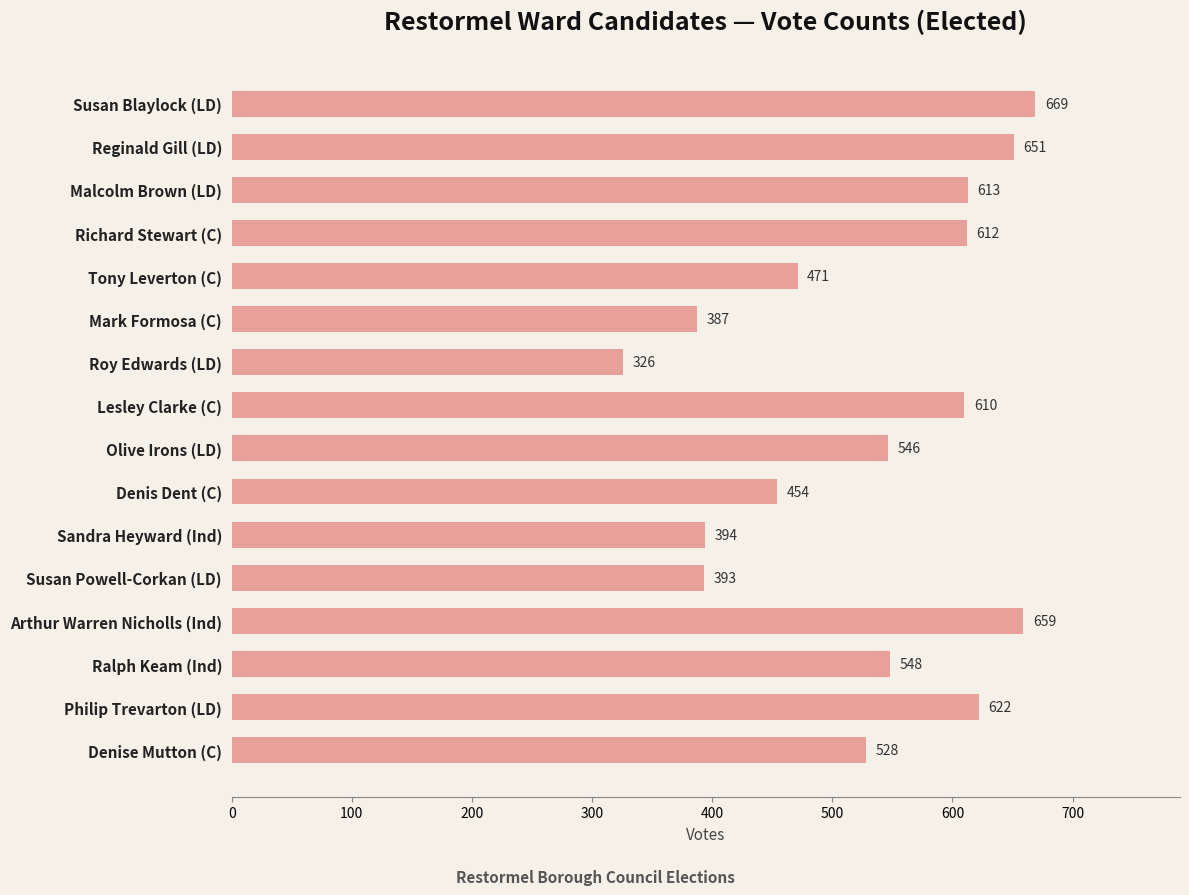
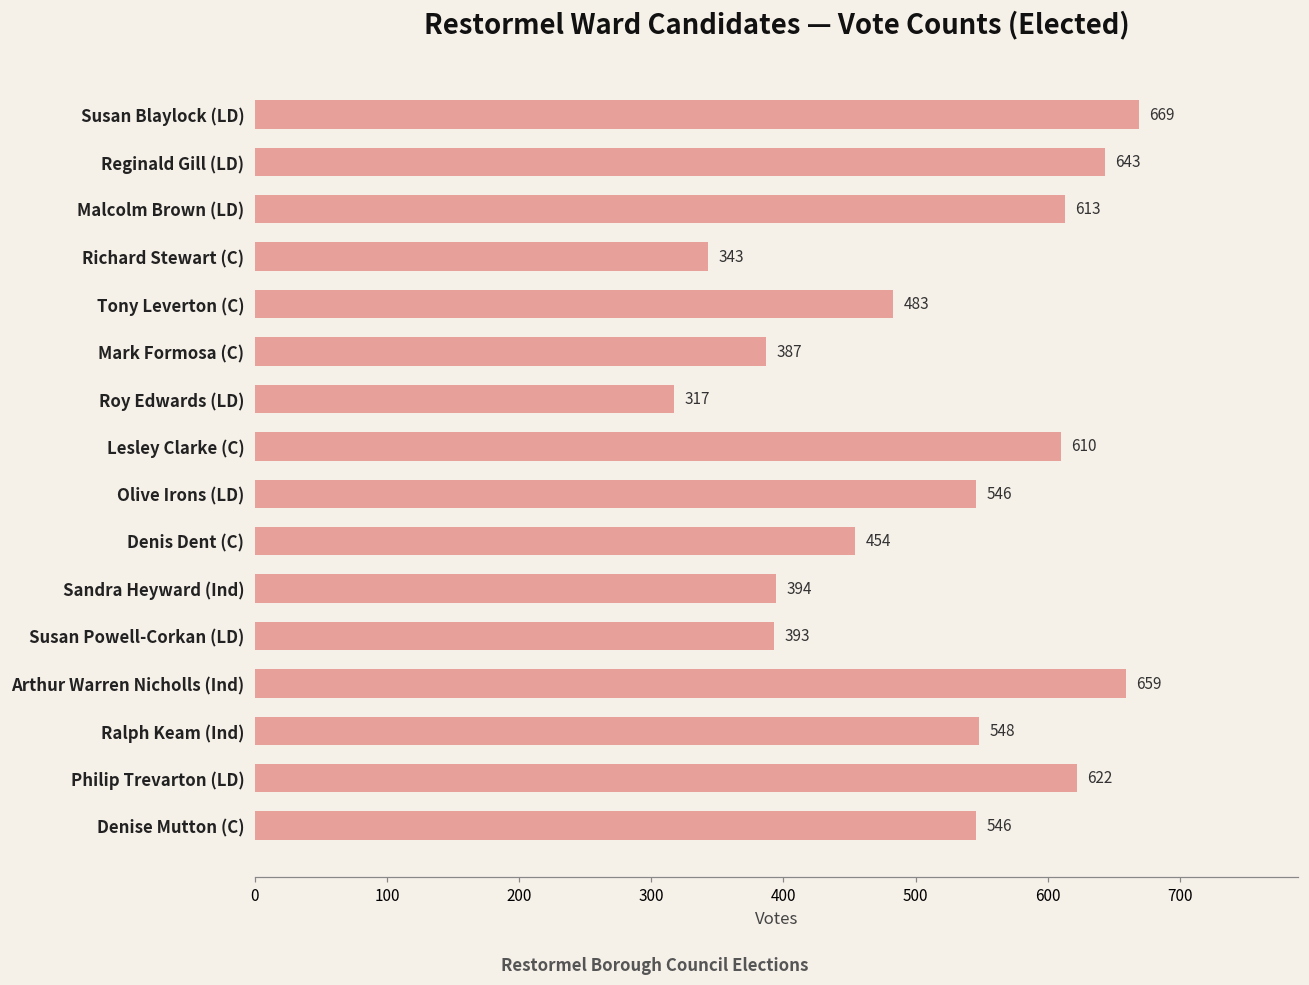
  {
    "Susan Blaylock (LD)": 669,
-   "Reginald Gill (LD)": 651,
+   "Reginald Gill (LD)": 643,
    "Malcolm Brown (LD)": 613,
-   "Richard Stewart (C)": 612,
-   "Tony Leverton (C)": 471,
+   "Richard Stewart (C)": 343,
+   "Tony Leverton (C)": 483,
    "Mark Formosa (C)": 387,
-   "Roy Edwards (LD)": 326,
+   "Roy Edwards (LD)": 317,
    "Lesley Clarke (C)": 610,
    "Olive Irons (LD)": 546,
    "Denis Dent (C)": 454,
    "Sandra Heyward (Ind)": 394,
    "Susan Powell-Corkan (LD)": 393,
    "Arthur Warren Nicholls (Ind)": 659,
    "Ralph Keam (Ind)": 548,
    "Philip Trevarton (LD)": 622,
-   "Denise Mutton (C)": 528
+   "Denise Mutton (C)": 546
  }
